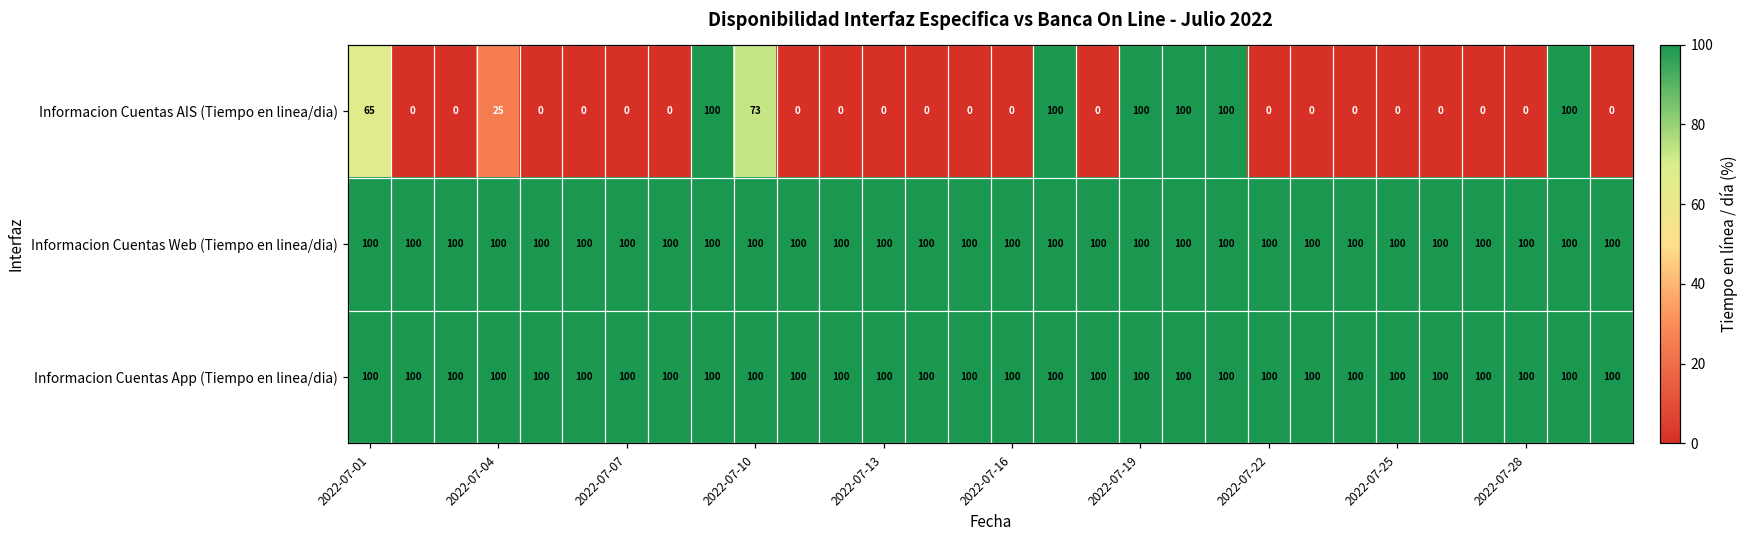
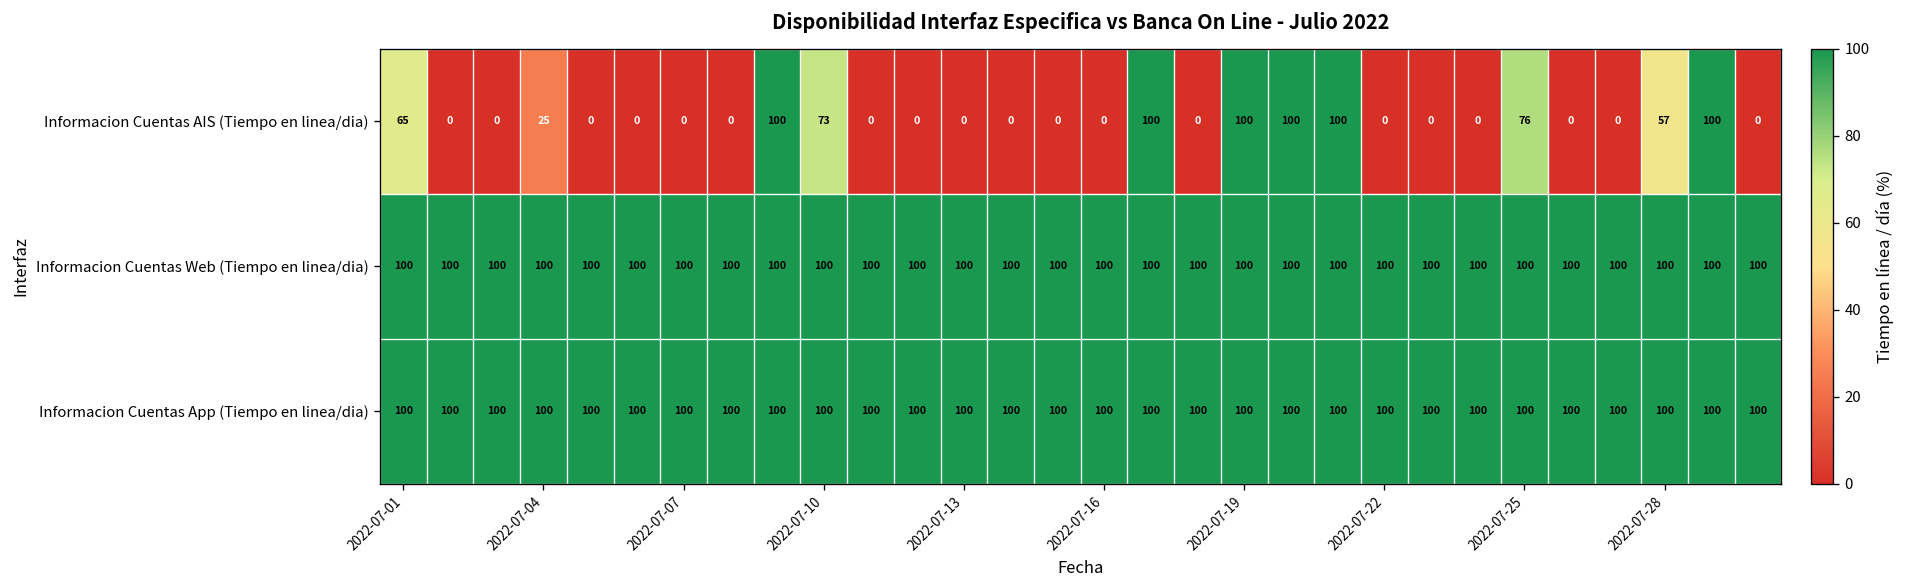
  {
    "Informacion Cuentas AIS (Tiempo en linea/dia)": {
      "2022-07-01": 65,
      "2022-07-04": 25,
      "2022-07-07": 0,
      "2022-07-10": 73,
      "2022-07-13": 0,
      "2022-07-16": 0,
      "2022-07-19": 100,
      "2022-07-22": 0,
-     "2022-07-25": 0,
-     "2022-07-28": 0
+     "2022-07-25": 76,
+     "2022-07-28": 57
    },
    "Informacion Cuentas Web (Tiempo en linea/dia)": {
      "2022-07-01": 100,
      "2022-07-04": 100,
      "2022-07-07": 100,
      "2022-07-10": 100,
      "2022-07-13": 100,
      "2022-07-16": 100,
      "2022-07-19": 100,
      "2022-07-22": 100,
      "2022-07-25": 100,
      "2022-07-28": 100
    },
    "Informacion Cuentas App (Tiempo en linea/dia)": {
      "2022-07-01": 100,
      "2022-07-04": 100,
      "2022-07-07": 100,
      "2022-07-10": 100,
      "2022-07-13": 100,
      "2022-07-16": 100,
      "2022-07-19": 100,
      "2022-07-22": 100,
      "2022-07-25": 100,
      "2022-07-28": 100
    }
  }
